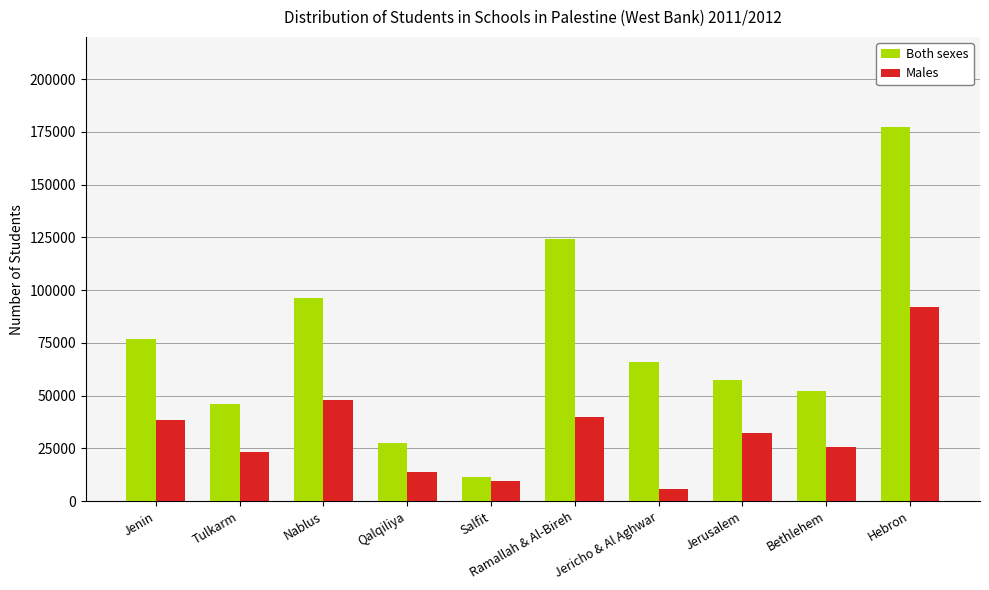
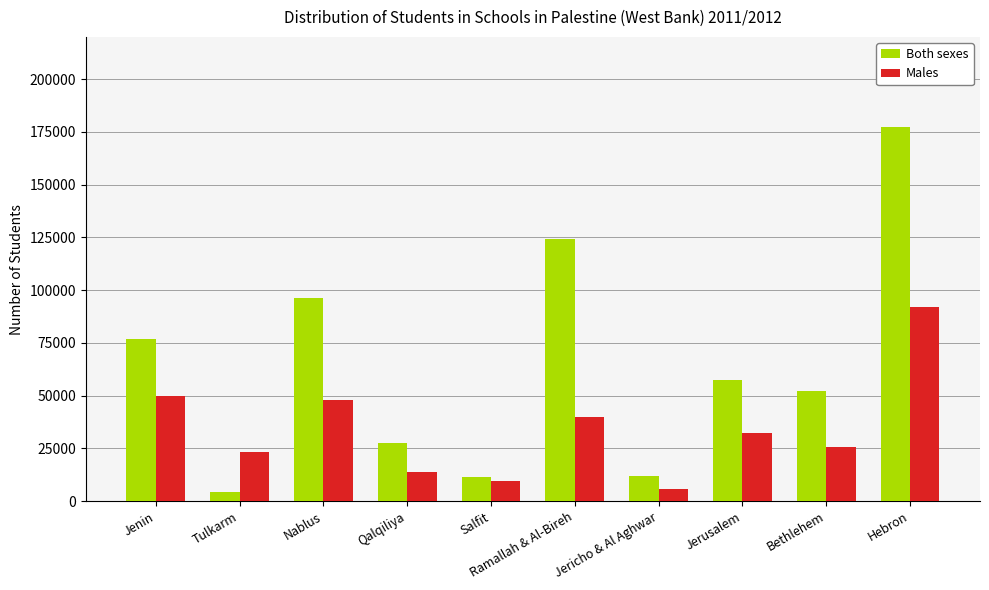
  {
    "Both sexes": {
      "Jenin": 77000,
-     "Tulkarm": 46000,
+     "Tulkarm": 4000,
      "Nablus": 96000,
      "Qalqiliya": 27000,
      "Salfit": 12000,
      "Ramallah & Al-Bireh": 124000,
-     "Jericho & Al Aghwar": 66000,
+     "Jericho & Al Aghwar": 12000,
      "Jerusalem": 57000,
      "Bethlehem": 52000,
      "Hebron": 177000
    },
    "Males": {
-     "Jenin": 38000,
+     "Jenin": 50000,
      "Tulkarm": 23000,
      "Nablus": 48000,
      "Qalqiliya": 14000,
      "Salfit": 9000,
      "Ramallah & Al-Bireh": 40000,
      "Jericho & Al Aghwar": 6000,
      "Jerusalem": 32000,
      "Bethlehem": 26000,
      "Hebron": 92000
    }
  }
